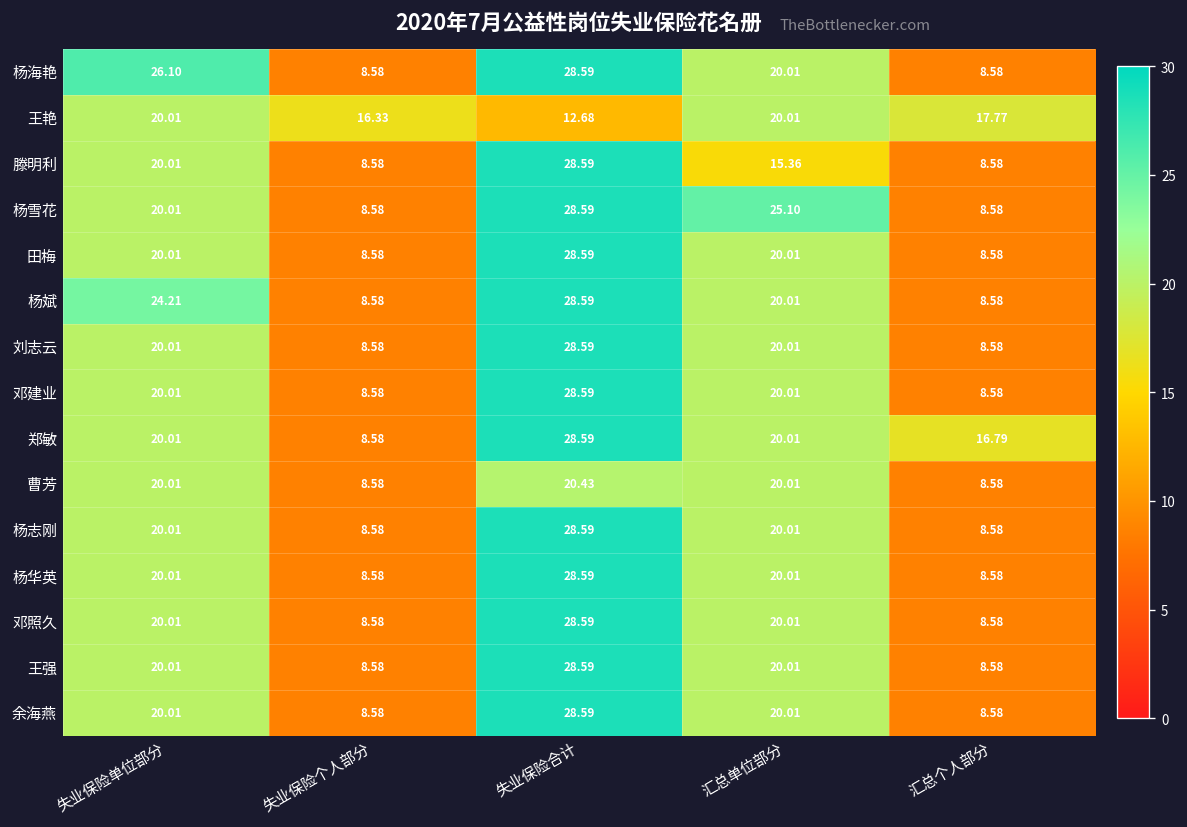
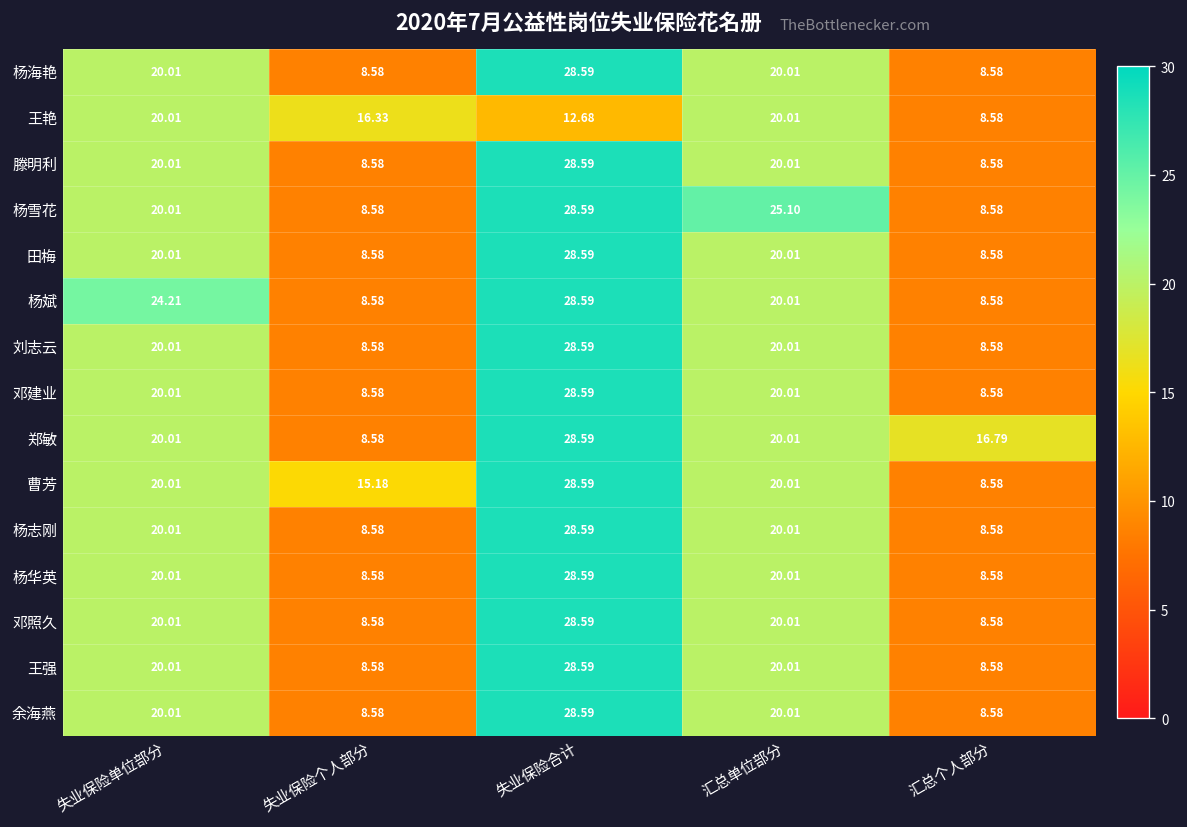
  {
    "杨海艳": {
-     "失业保险单位部分": 26.10,
+     "失业保险单位部分": 20.01,
      "失业保险个人部分": 8.58,
      "失业保险合计": 28.59,
      "汇总单位部分": 20.01,
      "汇总个人部分": 8.58
    },
    "王艳": {
      "失业保险单位部分": 20.01,
      "失业保险个人部分": 16.33,
      "失业保险合计": 12.68,
      "汇总单位部分": 20.01,
-     "汇总个人部分": 17.77
+     "汇总个人部分": 8.58
    },
    "滕明利": {
      "失业保险单位部分": 20.01,
      "失业保险个人部分": 8.58,
      "失业保险合计": 28.59,
-     "汇总单位部分": 15.36,
+     "汇总单位部分": 20.01,
      "汇总个人部分": 8.58
    },
    "杨雪花": {
      "失业保险单位部分": 20.01,
      "失业保险个人部分": 8.58,
      "失业保险合计": 28.59,
      "汇总单位部分": 25.10,
      "汇总个人部分": 8.58
    },
    "田梅": {
      "失业保险单位部分": 20.01,
      "失业保险个人部分": 8.58,
      "失业保险合计": 28.59,
      "汇总单位部分": 20.01,
      "汇总个人部分": 8.58
    },
    "杨斌": {
      "失业保险单位部分": 24.21,
      "失业保险个人部分": 8.58,
      "失业保险合计": 28.59,
      "汇总单位部分": 20.01,
      "汇总个人部分": 8.58
    },
    "刘志云": {
      "失业保险单位部分": 20.01,
      "失业保险个人部分": 8.58,
      "失业保险合计": 28.59,
      "汇总单位部分": 20.01,
      "汇总个人部分": 8.58
    },
    "邓建业": {
      "失业保险单位部分": 20.01,
      "失业保险个人部分": 8.58,
      "失业保险合计": 28.59,
      "汇总单位部分": 20.01,
      "汇总个人部分": 8.58
    },
    "郑敏": {
      "失业保险单位部分": 20.01,
      "失业保险个人部分": 8.58,
      "失业保险合计": 28.59,
      "汇总单位部分": 20.01,
      "汇总个人部分": 16.79
    },
    "曹芳": {
      "失业保险单位部分": 20.01,
-     "失业保险个人部分": 8.58,
-     "失业保险合计": 20.43,
+     "失业保险个人部分": 15.18,
+     "失业保险合计": 28.59,
      "汇总单位部分": 20.01,
      "汇总个人部分": 8.58
    },
    "杨志刚": {
      "失业保险单位部分": 20.01,
      "失业保险个人部分": 8.58,
      "失业保险合计": 28.59,
      "汇总单位部分": 20.01,
      "汇总个人部分": 8.58
    },
    "杨华英": {
      "失业保险单位部分": 20.01,
      "失业保险个人部分": 8.58,
      "失业保险合计": 28.59,
      "汇总单位部分": 20.01,
      "汇总个人部分": 8.58
    },
    "邓照久": {
      "失业保险单位部分": 20.01,
      "失业保险个人部分": 8.58,
      "失业保险合计": 28.59,
      "汇总单位部分": 20.01,
      "汇总个人部分": 8.58
    },
    "王强": {
      "失业保险单位部分": 20.01,
      "失业保险个人部分": 8.58,
      "失业保险合计": 28.59,
      "汇总单位部分": 20.01,
      "汇总个人部分": 8.58
    },
    "余海燕": {
      "失业保险单位部分": 20.01,
      "失业保险个人部分": 8.58,
      "失业保险合计": 28.59,
      "汇总单位部分": 20.01,
      "汇总个人部分": 8.58
    }
  }
